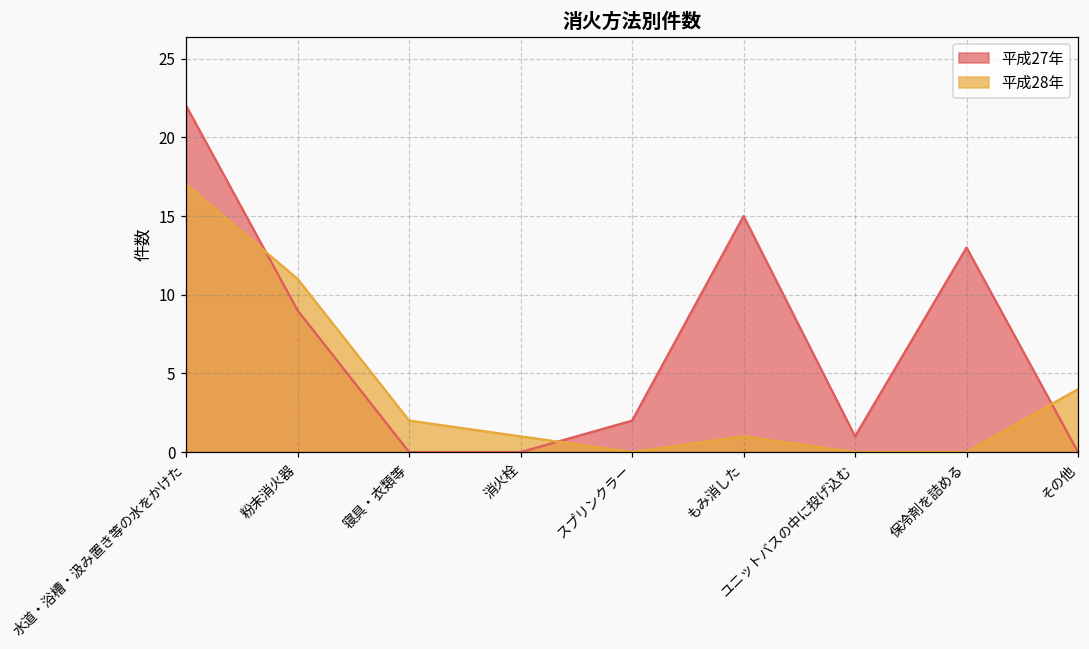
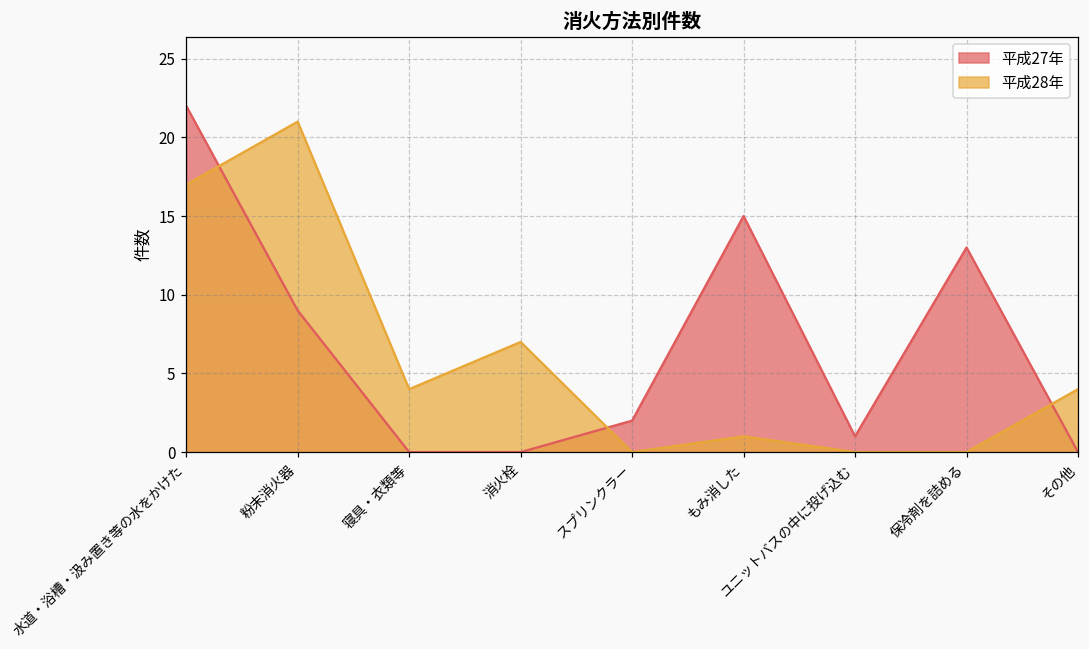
  {
    "平成27年": {
      "水道・浴槽・汲み置き等の水をかけた": 22,
      "粉末消火器": 9,
      "寝具・衣類等": 0,
      "消火栓": 0,
      "スプリンクラー": 2,
      "もみ消した": 15,
      "ユニットバスの中に投げ込む": 1,
      "保冷剤を詰める": 13,
      "その他": 0
    },
    "平成28年": {
      "水道・浴槽・汲み置き等の水をかけた": 17,
-     "粉末消火器": 11,
-     "寝具・衣類等": 2,
-     "消火栓": 1,
+     "粉末消火器": 21,
+     "寝具・衣類等": 4,
+     "消火栓": 7,
      "スプリンクラー": 0,
      "もみ消した": 1,
      "ユニットバスの中に投げ込む": 0,
      "保冷剤を詰める": 0,
      "その他": 4
    }
  }
